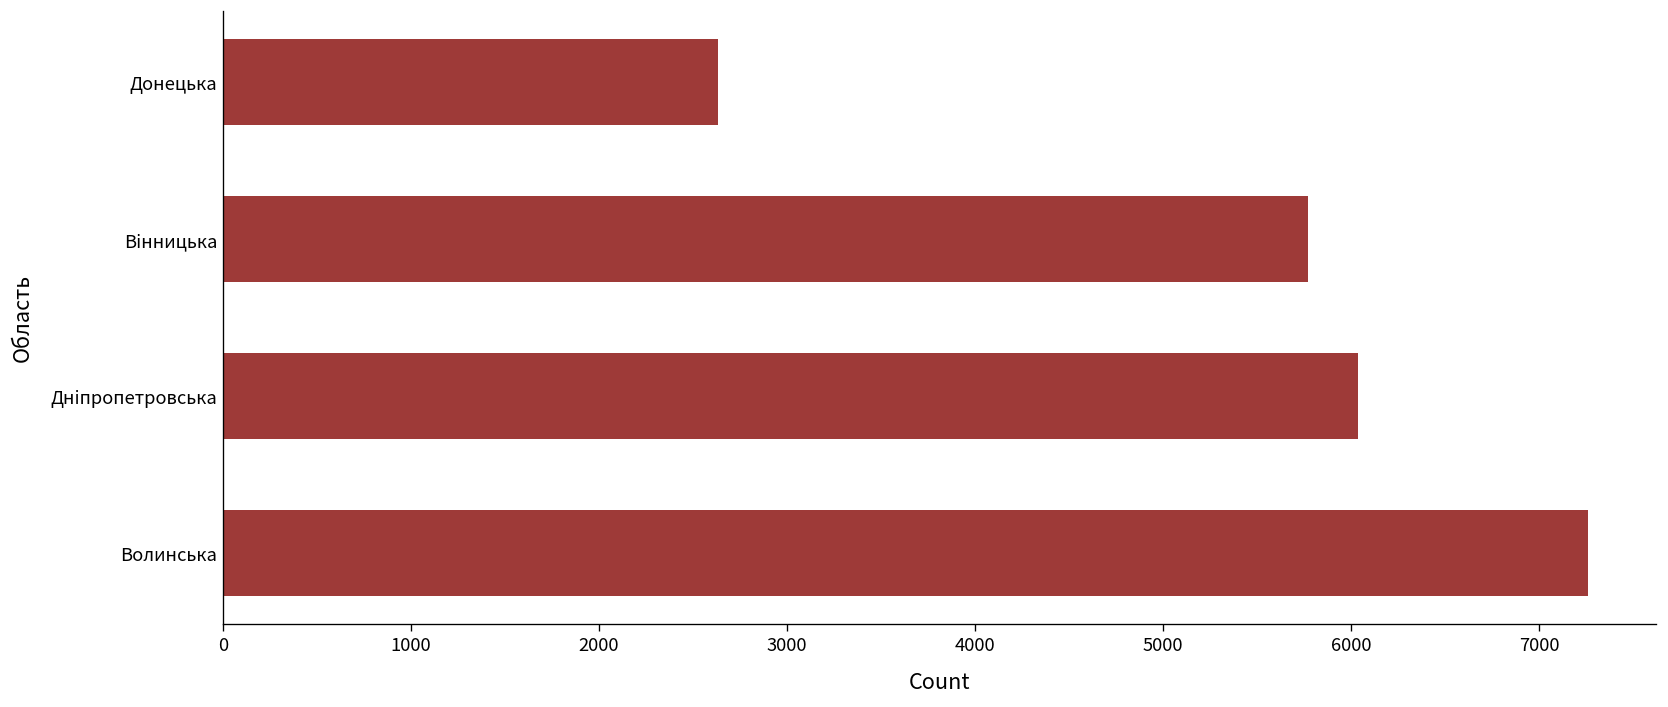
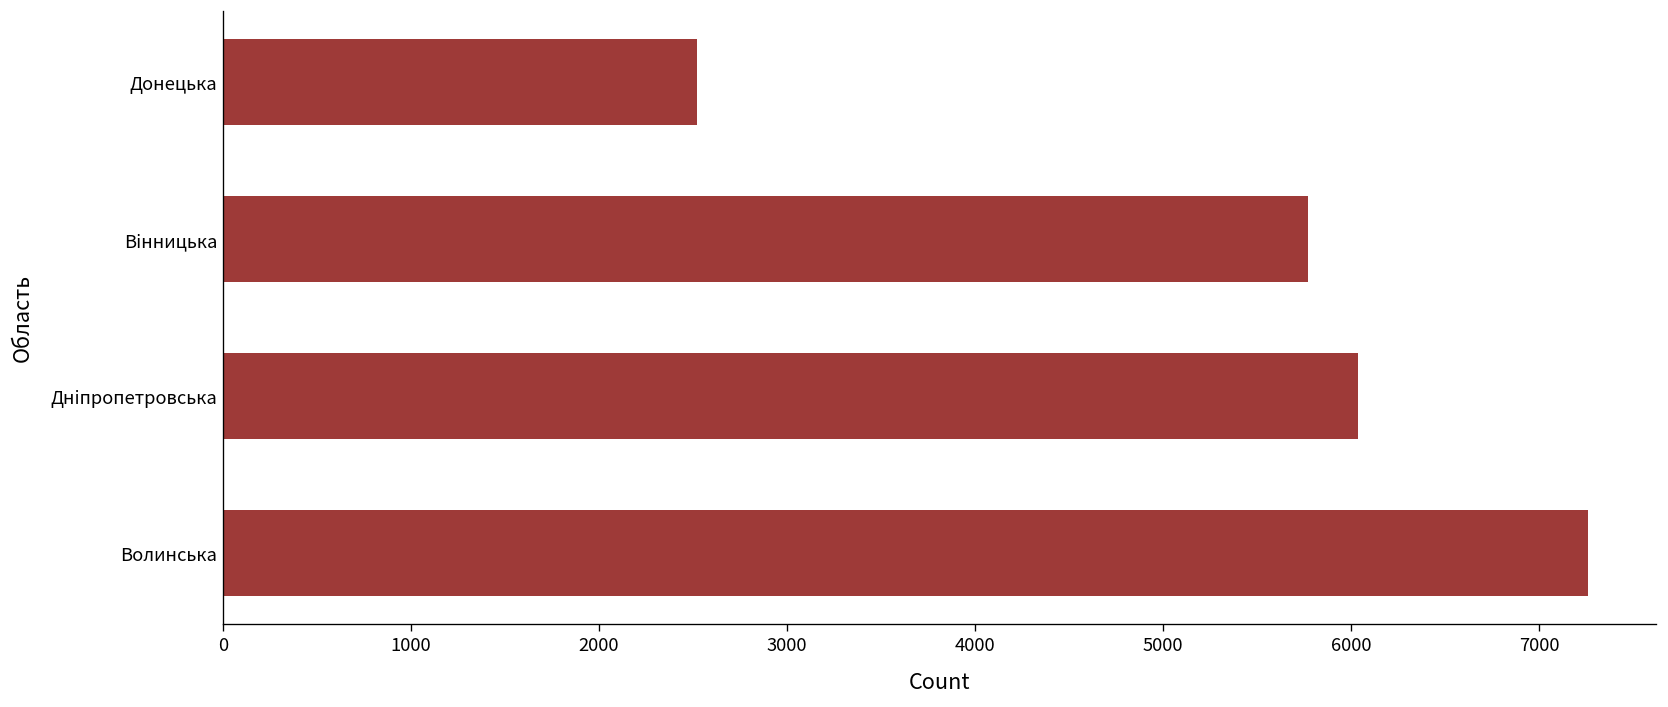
  {
-   "Донецька": 2630,
+   "Донецька": 2520,
    "Вінницька": 5770,
    "Дніпропетровська": 6040,
    "Волинська": 7260
  }
